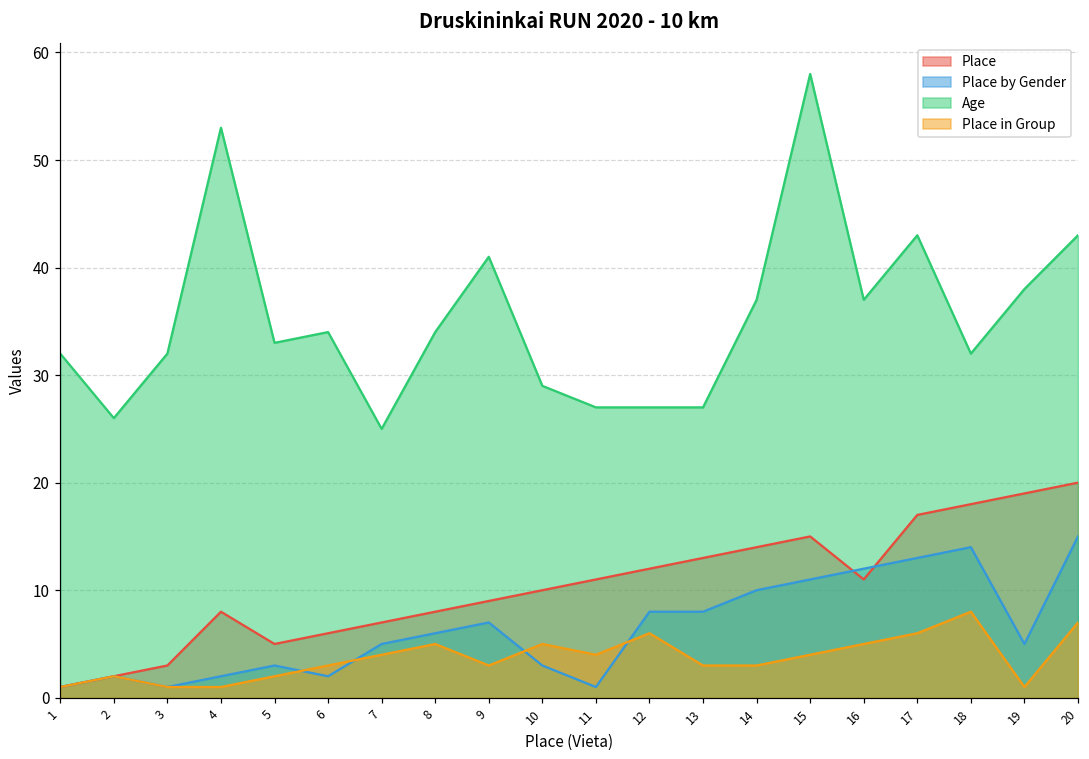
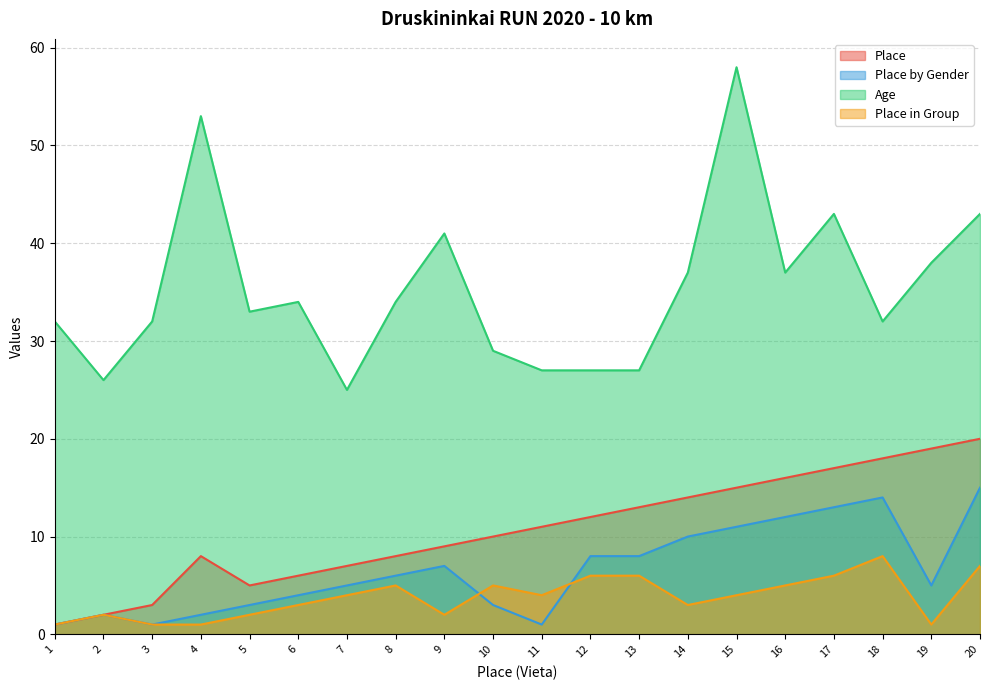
  {
    "Place": {
      "3": 3,
      "4": 8,
      "5": 5,
      "6": 6,
      "7": 7,
      "8": 8,
      "9": 9,
      "10": 10,
      "11": 11,
      "12": 12,
      "13": 13,
      "14": 14,
      "15": 15,
-     "16": 11,
+     "16": 16,
      "17": 17,
      "18": 18,
      "19": 19,
      "20": 20
    },
    "Place by Gender": {
      "4": 2,
      "5": 3,
-     "6": 2,
+     "6": 4,
      "7": 5,
      "8": 6,
      "9": 7,
      "10": 3,
      "11": 1,
      "12": 8,
      "13": 8,
      "14": 10,
      "15": 11,
      "16": 12,
      "17": 13,
      "18": 14,
      "19": 5,
      "20": 15
    },
    "Age": {
      "1": 32,
      "2": 26,
      "3": 32,
      "4": 53,
      "5": 33,
      "6": 34,
      "7": 25,
      "8": 34,
      "9": 41,
      "10": 29,
      "11": 27,
      "12": 27,
      "13": 27,
      "14": 37,
      "15": 58,
      "16": 37,
      "17": 43,
      "18": 32,
      "19": 38,
      "20": 43
    },
    "Place in Group": {
      "4": 1,
      "5": 2,
      "6": 3,
      "7": 4,
      "8": 5,
-     "9": 3,
+     "9": 2,
      "10": 5,
      "11": 4,
      "12": 6,
-     "13": 3,
+     "13": 6,
      "14": 3,
      "15": 4,
      "16": 5,
      "17": 6,
      "18": 8,
      "19": 1,
      "20": 7
    }
  }
